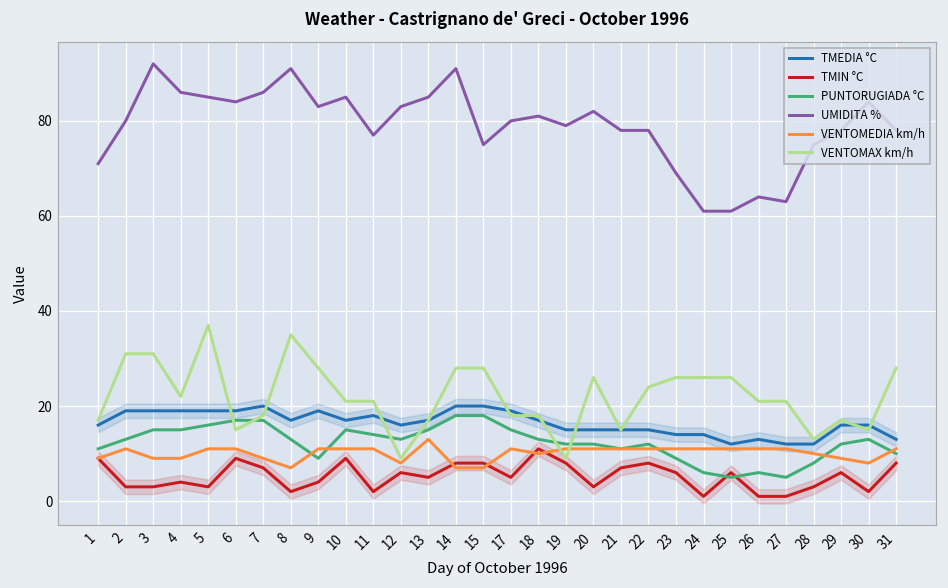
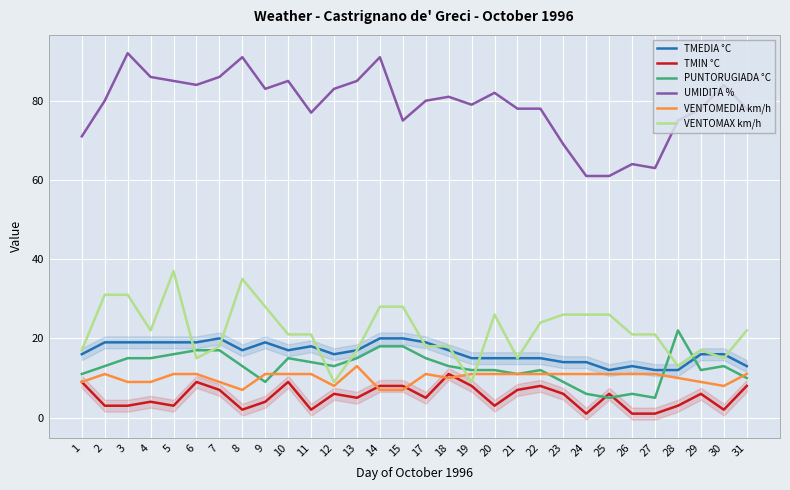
  {
    "PUNTORUGIADA °C": {
      "2": 13,
      "3": 15,
      "4": 15,
      "5": 16,
      "6": 17,
      "7": 17,
      "8": 13,
      "9": 9,
      "10": 15,
      "11": 14,
      "12": 13,
      "13": 15,
      "14": 18,
      "15": 18,
      "17": 15,
      "19": 12,
      "20": 12,
      "22": 12,
      "23": 9,
      "24": 6,
      "25": 5,
      "26": 6,
      "27": 5,
-     "28": 8,
+     "28": 22,
      "29": 12,
      "30": 13
    },
    "UMIDITA %": {
      "1": 71,
      "2": 80,
      "3": 92,
      "4": 86,
      "5": 85,
      "6": 84,
      "7": 86,
      "8": 91,
      "9": 83,
      "10": 85,
      "11": 77,
      "12": 83,
      "13": 85,
      "14": 91,
      "15": 75,
      "17": 80,
      "18": 81,
      "19": 79,
      "20": 82,
      "21": 78,
      "22": 78,
      "23": 69,
      "24": 61,
      "25": 61,
      "26": 64,
      "27": 63
    },
    "VENTOMEDIA km/h": {
      "2": 11,
      "3": 9,
      "4": 9,
      "5": 11,
      "8": 7,
      "9": 11,
      "11": 11,
      "13": 13,
      "14": 7,
      "15": 7,
      "17": 11,
      "18": 10,
      "19": 11,
      "20": 11,
      "22": 11,
      "23": 11,
      "24": 11,
      "25": 11,
      "26": 11,
      "27": 11,
      "28": 10,
      "29": 9,
      "30": 8,
      "31": 11
    },
    "VENTOMAX km/h": {
      "2": 31,
      "3": 31,
      "4": 22,
      "5": 37,
      "6": 15,
      "7": 18,
      "8": 35,
      "9": 28,
      "10": 21,
      "11": 21,
      "12": 9,
      "14": 28,
      "15": 28,
      "17": 18,
      "20": 26,
      "22": 24,
      "23": 26,
      "24": 26,
      "25": 26,
      "26": 21,
      "27": 21,
      "30": 15,
-     "31": 28
+     "31": 22
    }
  }
